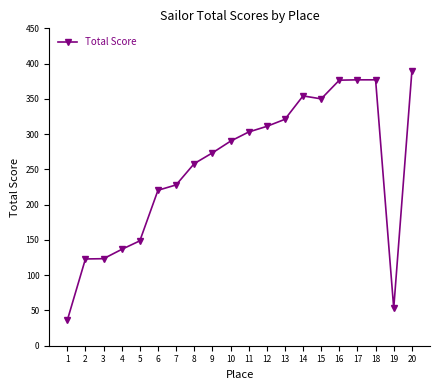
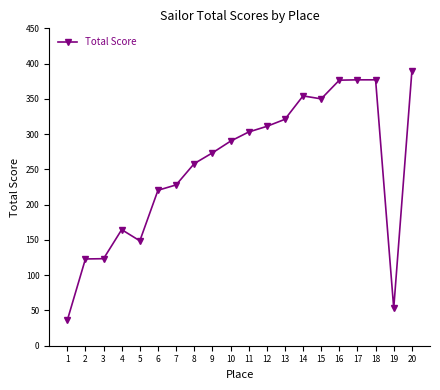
  {
    "1": 40,
    "2": 120,
    "3": 120,
-   "4": 140,
+   "4": 160,
    "5": 150,
    "6": 220,
    "7": 230,
    "8": 260,
    "9": 270,
    "10": 290,
    "11": 300,
    "12": 310,
    "13": 320,
    "14": 350,
    "15": 350,
    "16": 380,
    "17": 380,
    "18": 380,
    "19": 50,
    "20": 390
  }
